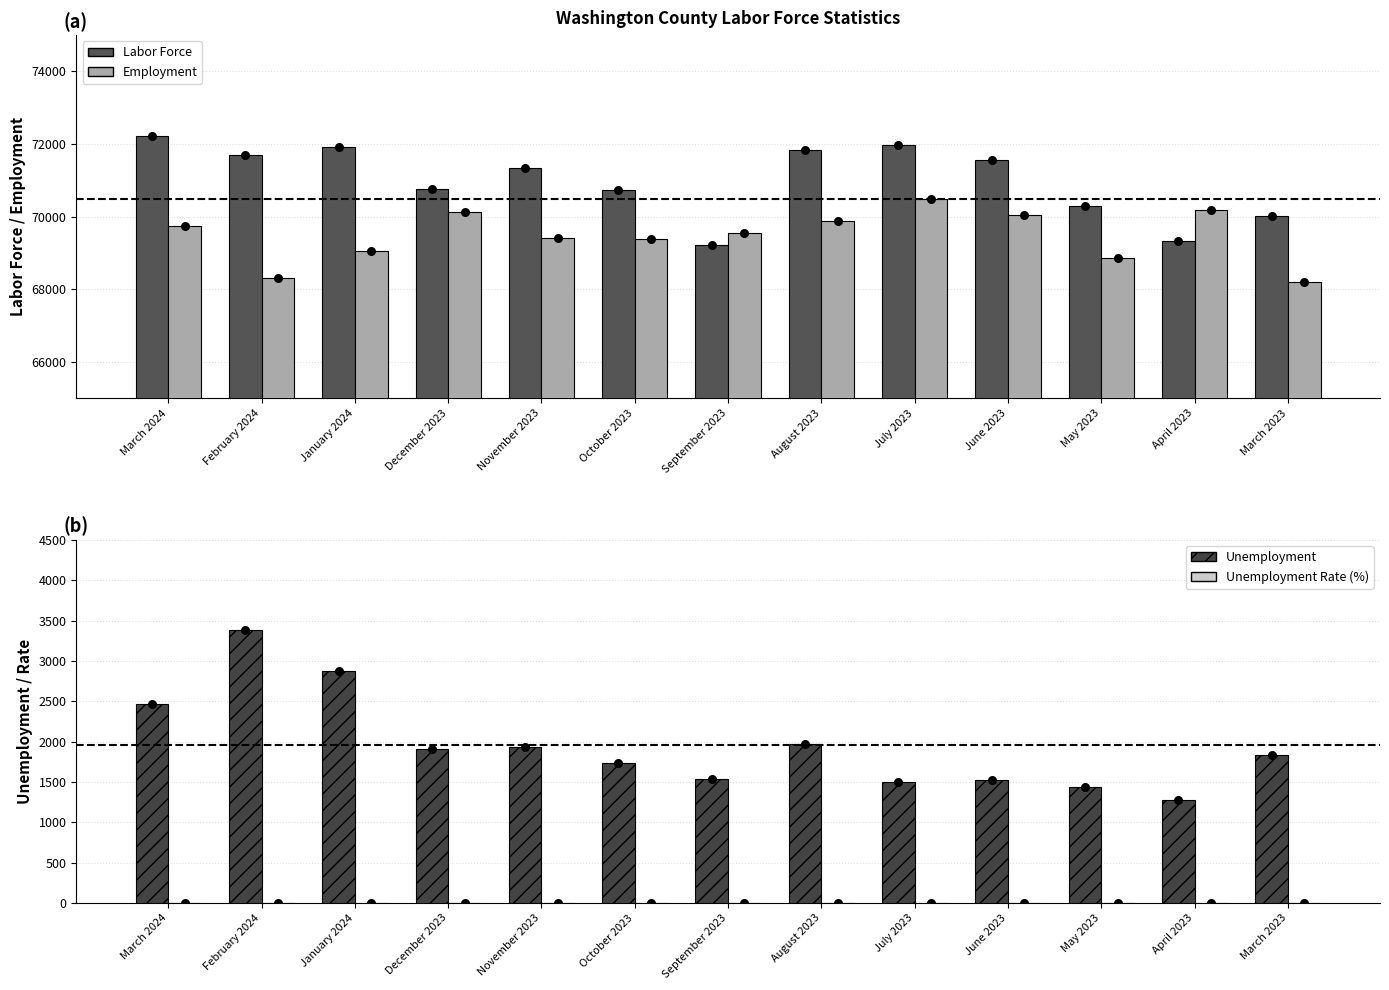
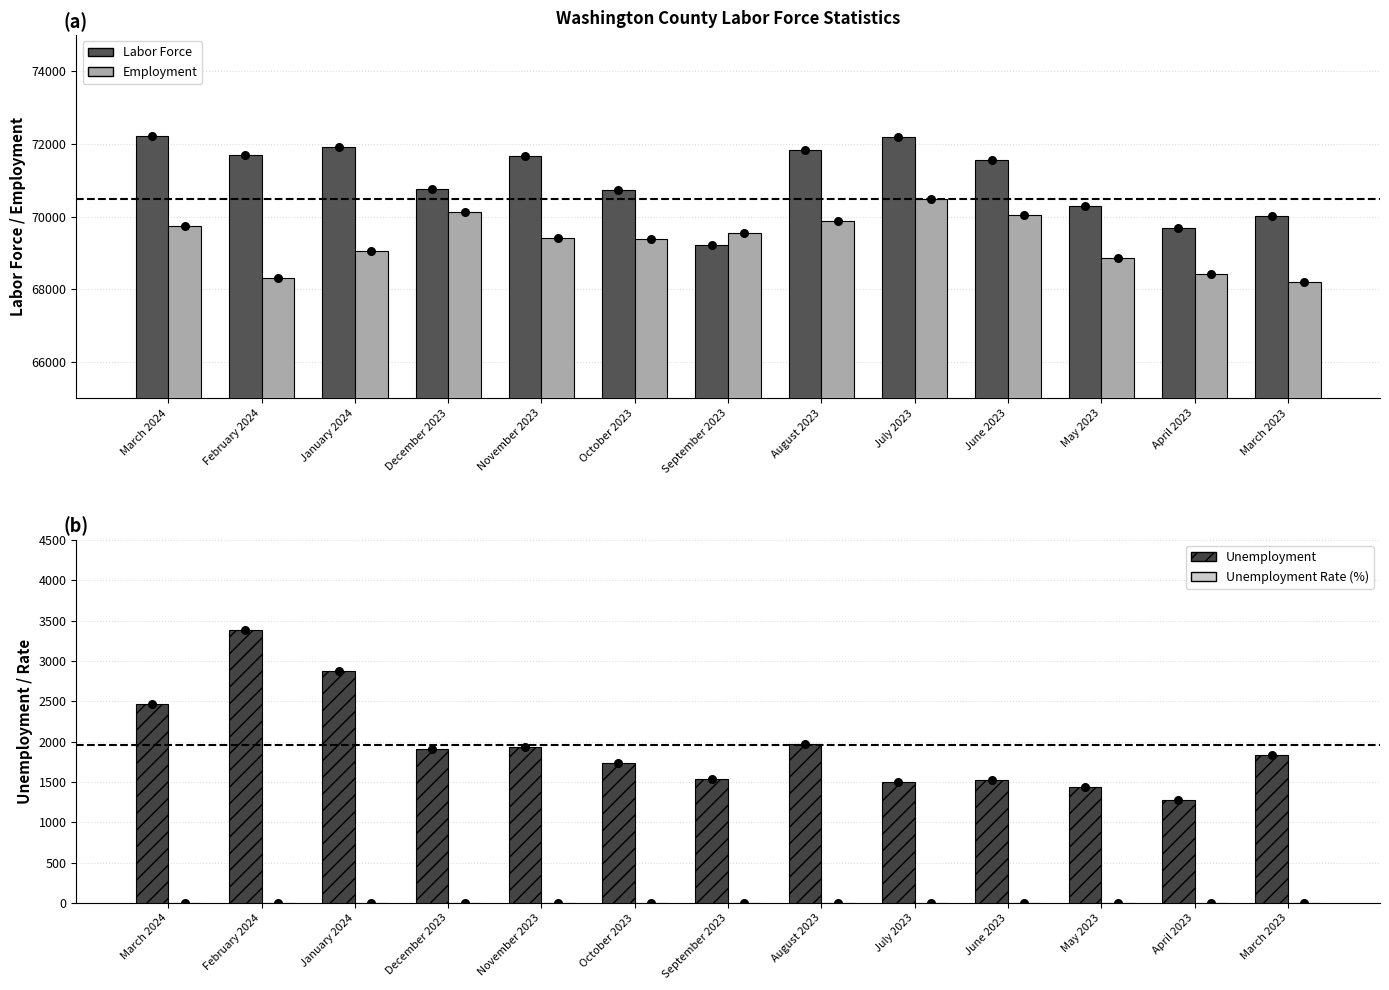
  {
    "Washington County Labor Force Statistics": {
      "Labor Force": {
        "March 2024": 72200,
        "February 2024": 71700,
        "January 2024": 71900,
        "December 2023": 70800,
-       "November 2023": 71400,
+       "November 2023": 71700,
        "October 2023": 70700,
        "September 2023": 69200,
        "August 2023": 71800,
-       "July 2023": 72000,
+       "July 2023": 72200,
        "June 2023": 71600,
        "May 2023": 70300,
-       "April 2023": 69300,
+       "April 2023": 69700,
        "March 2023": 70000
      },
      "Employment": {
        "March 2024": 69800,
        "February 2024": 68300,
        "January 2024": 69100,
        "December 2023": 70100,
        "November 2023": 69400,
        "October 2023": 69400,
        "September 2023": 69600,
        "August 2023": 69900,
        "July 2023": 70500,
        "June 2023": 70000,
        "May 2023": 68900,
-       "April 2023": 70200,
+       "April 2023": 68400,
        "March 2023": 68200
      }
    }
  }
